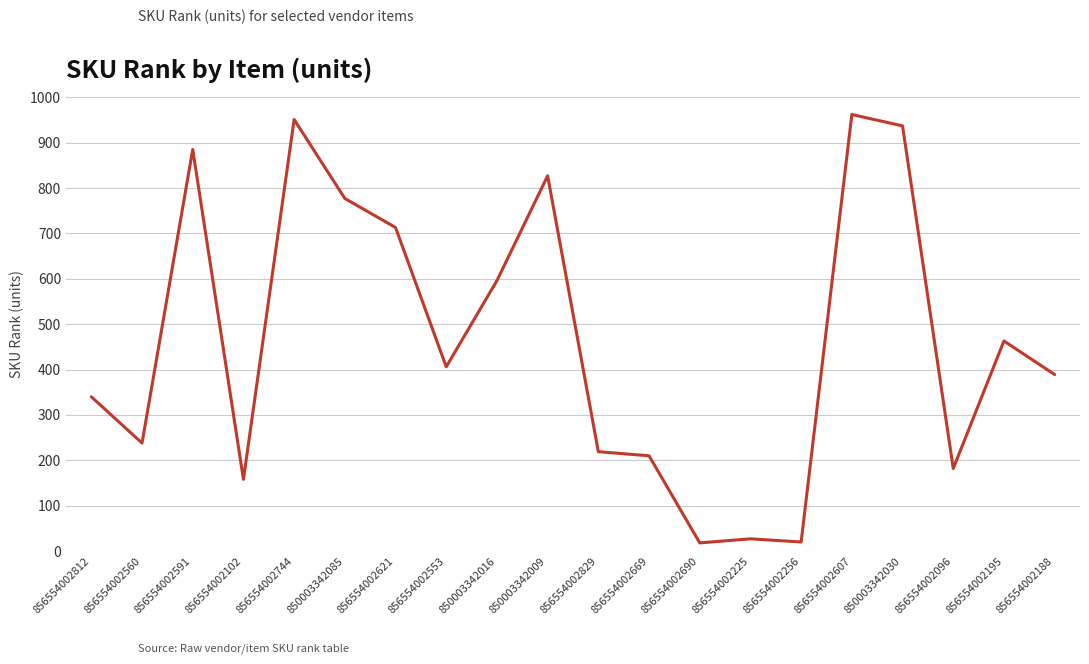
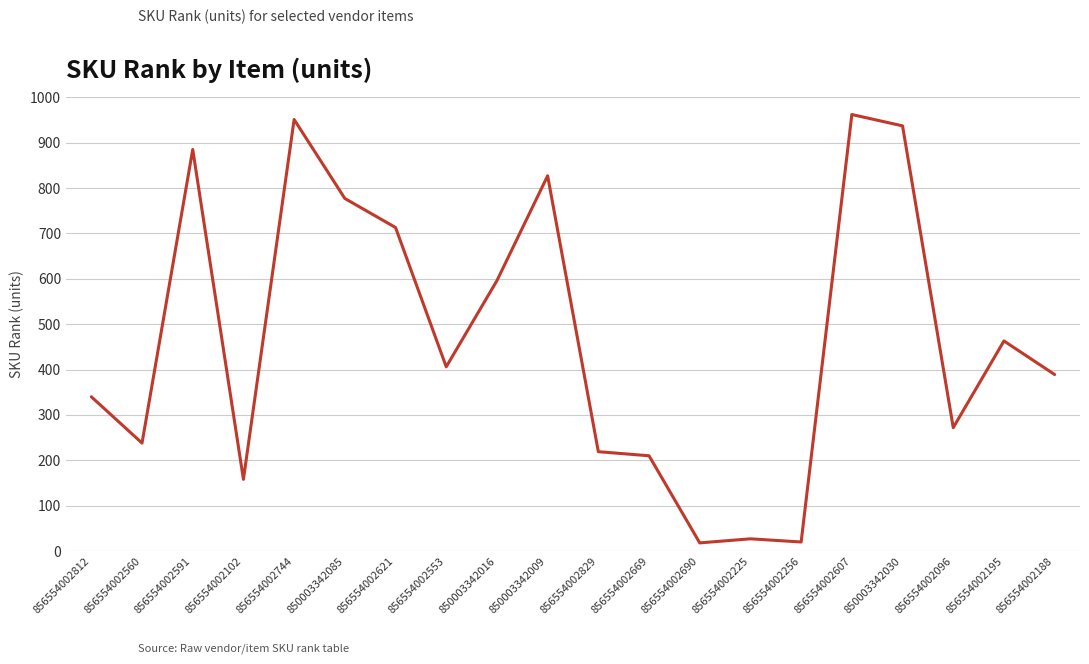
  {
    "856554002812": 340,
    "856554002560": 240,
    "856554002591": 890,
    "856554002102": 160,
    "856554002744": 950,
    "850003342085": 780,
    "856554002621": 710,
    "856554002553": 410,
    "850003342016": 600,
    "850003342009": 830,
    "856554002829": 220,
    "856554002669": 210,
    "856554002690": 20,
    "856554002225": 30,
    "856554002256": 20,
    "856554002607": 960,
    "850003342030": 940,
-   "856554002096": 180,
+   "856554002096": 270,
    "856554002195": 460,
    "856554002188": 390
  }
